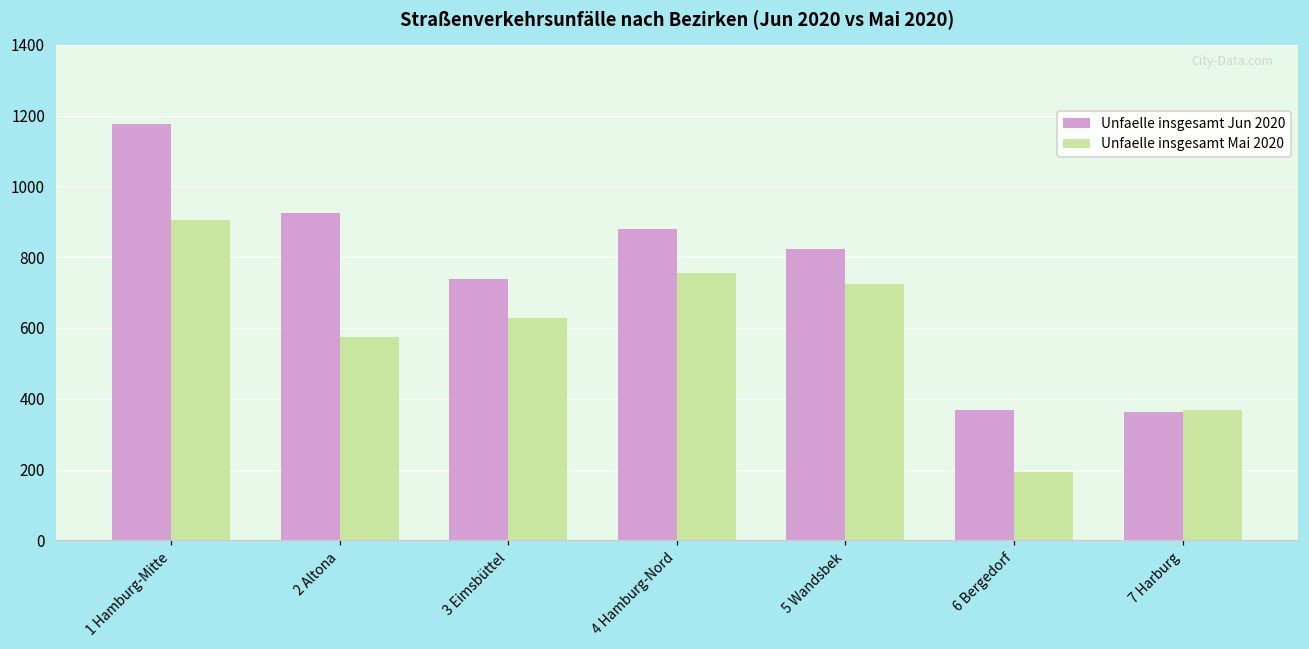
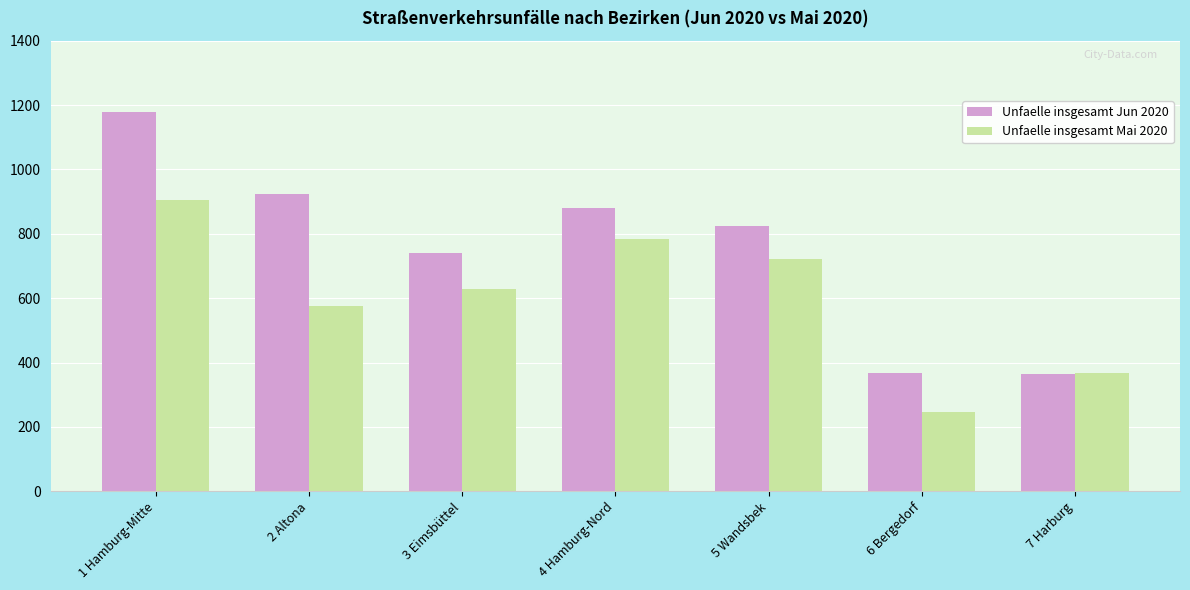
  {
    "Unfaelle insgesamt Jun 2020": {
      "1 Hamburg-Mitte": 1180,
      "2 Altona": 920,
      "3 Eimsbüttel": 740,
      "4 Hamburg-Nord": 880,
      "5 Wandsbek": 820,
      "6 Bergedorf": 370,
      "7 Harburg": 360
    },
    "Unfaelle insgesamt Mai 2020": {
      "1 Hamburg-Mitte": 910,
      "2 Altona": 580,
      "3 Eimsbüttel": 630,
-     "4 Hamburg-Nord": 760,
+     "4 Hamburg-Nord": 780,
      "5 Wandsbek": 720,
-     "6 Bergedorf": 190,
+     "6 Bergedorf": 250,
      "7 Harburg": 370
    }
  }
